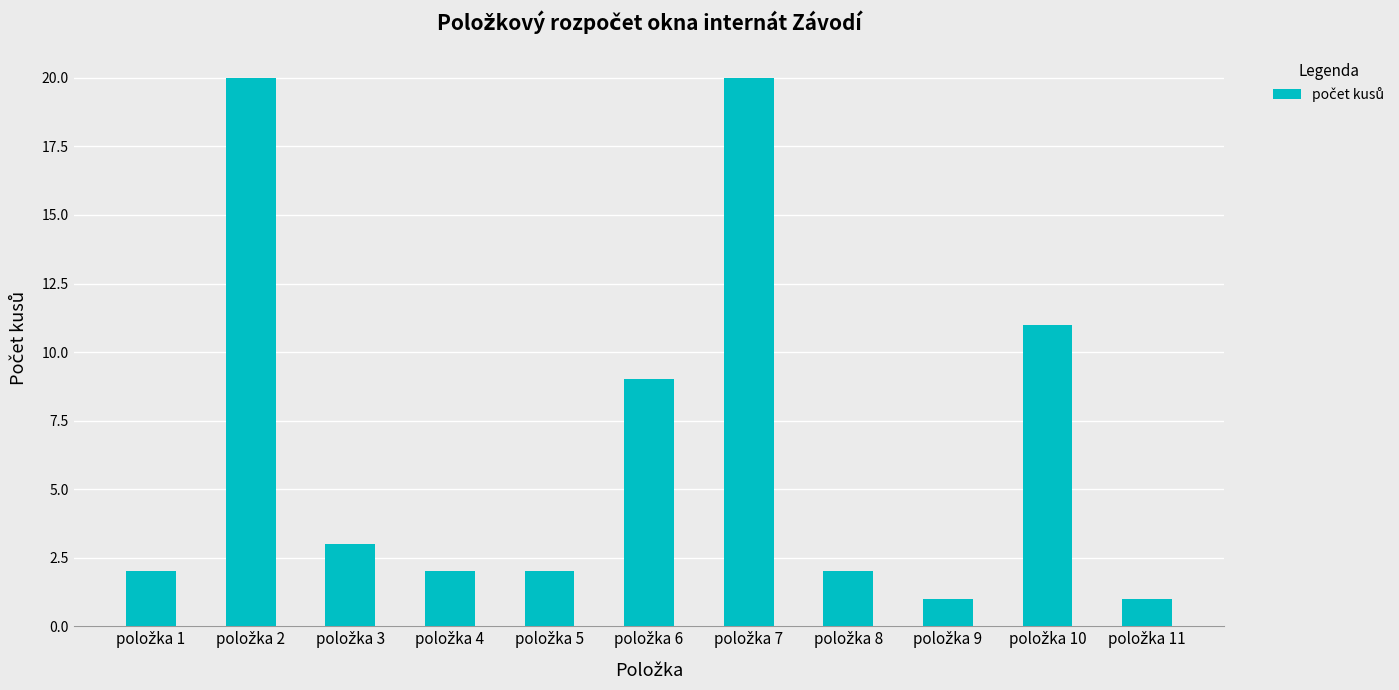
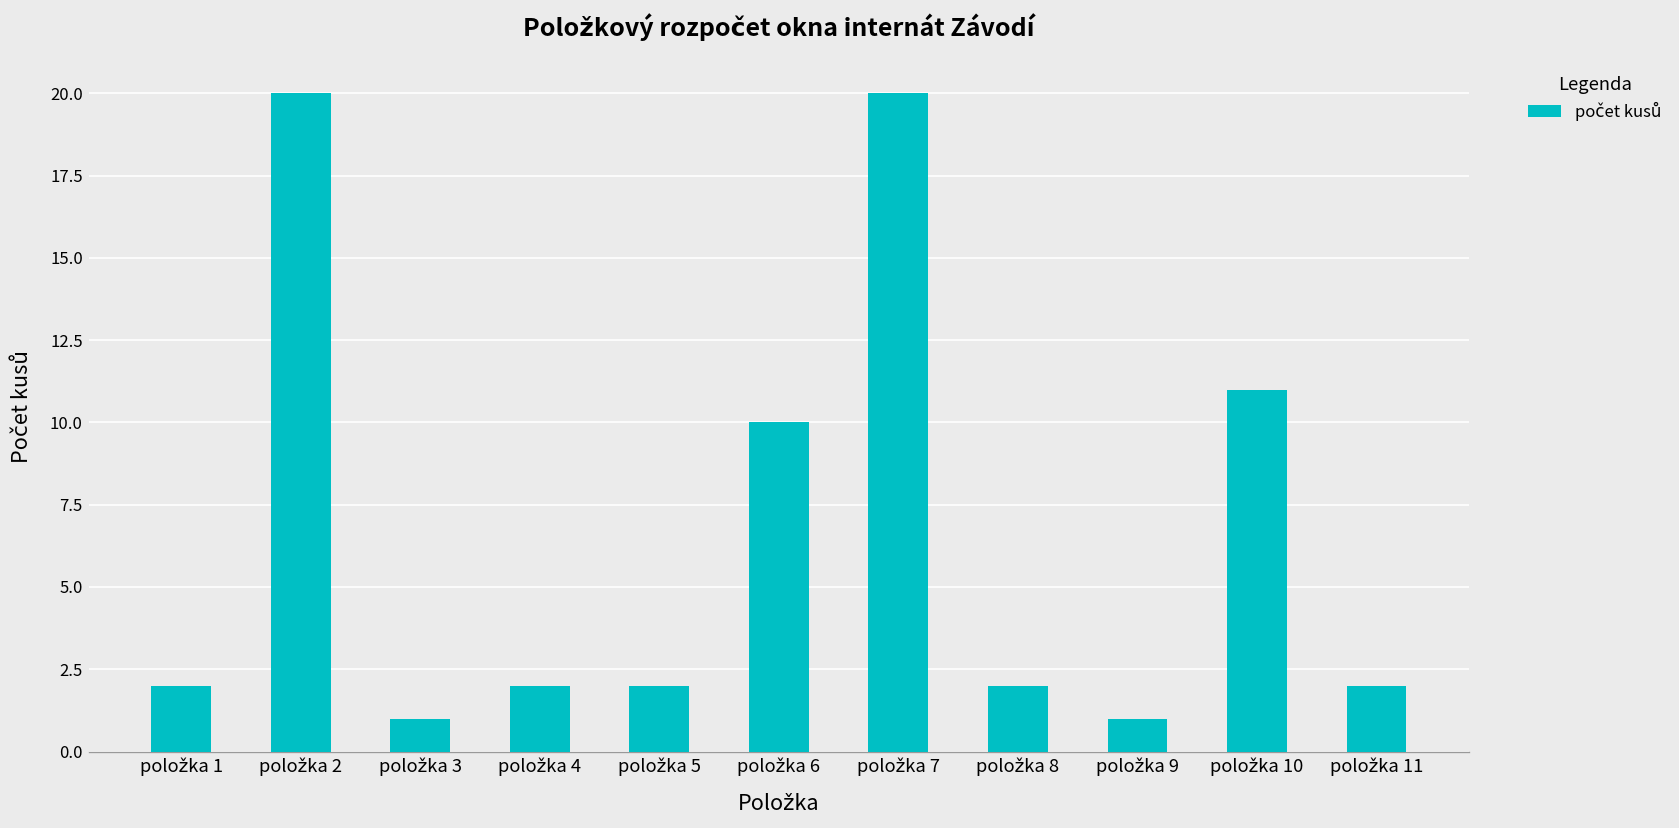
  {
    "položka 1": 2,
    "položka 2": 20,
-   "položka 3": 3,
+   "položka 3": 1,
    "položka 4": 2,
    "položka 5": 2,
-   "položka 6": 9,
+   "položka 6": 10,
    "položka 7": 20,
    "položka 8": 2,
    "položka 9": 1,
    "položka 10": 11,
-   "položka 11": 1
+   "položka 11": 2
  }
